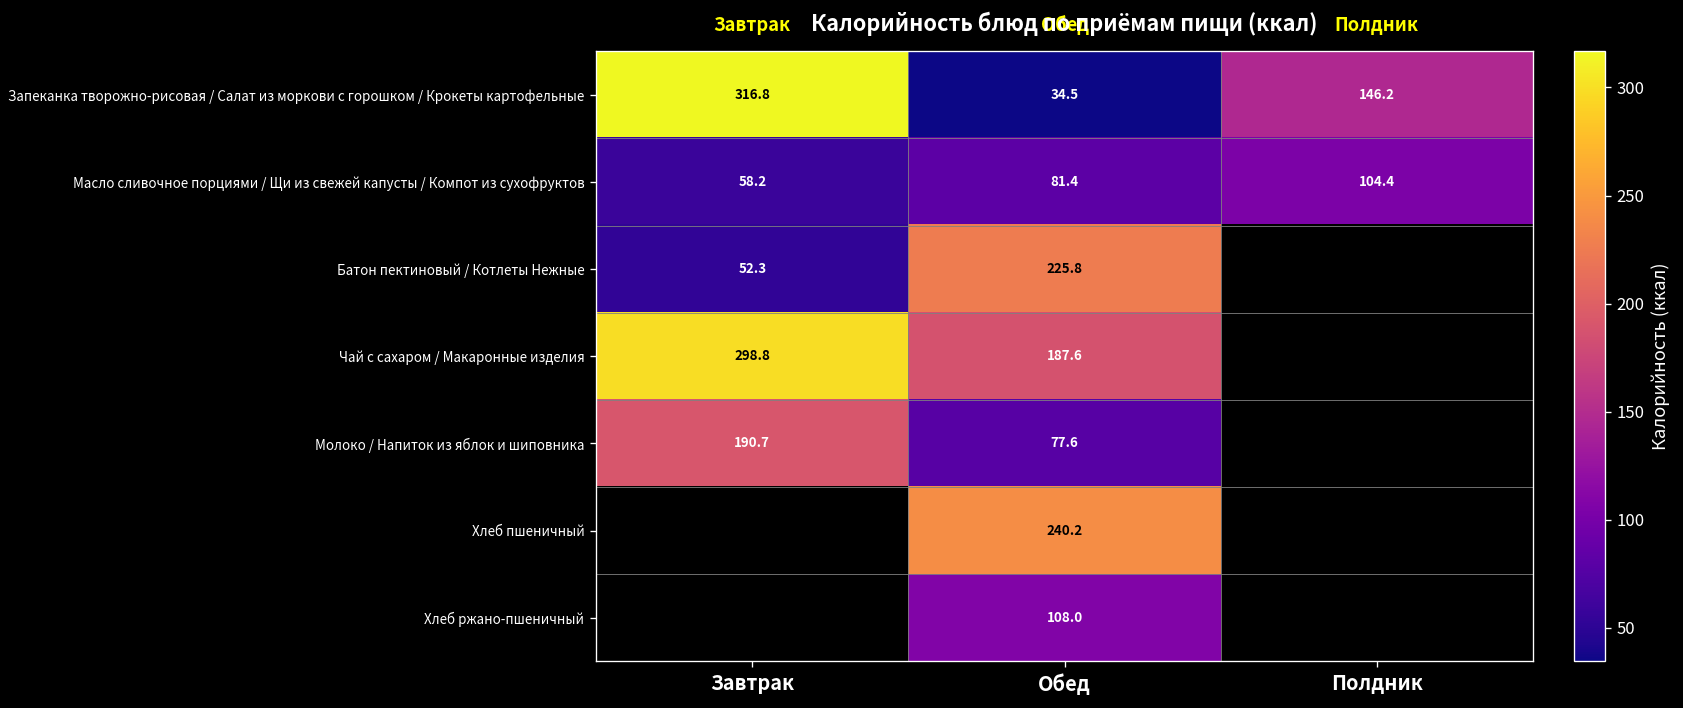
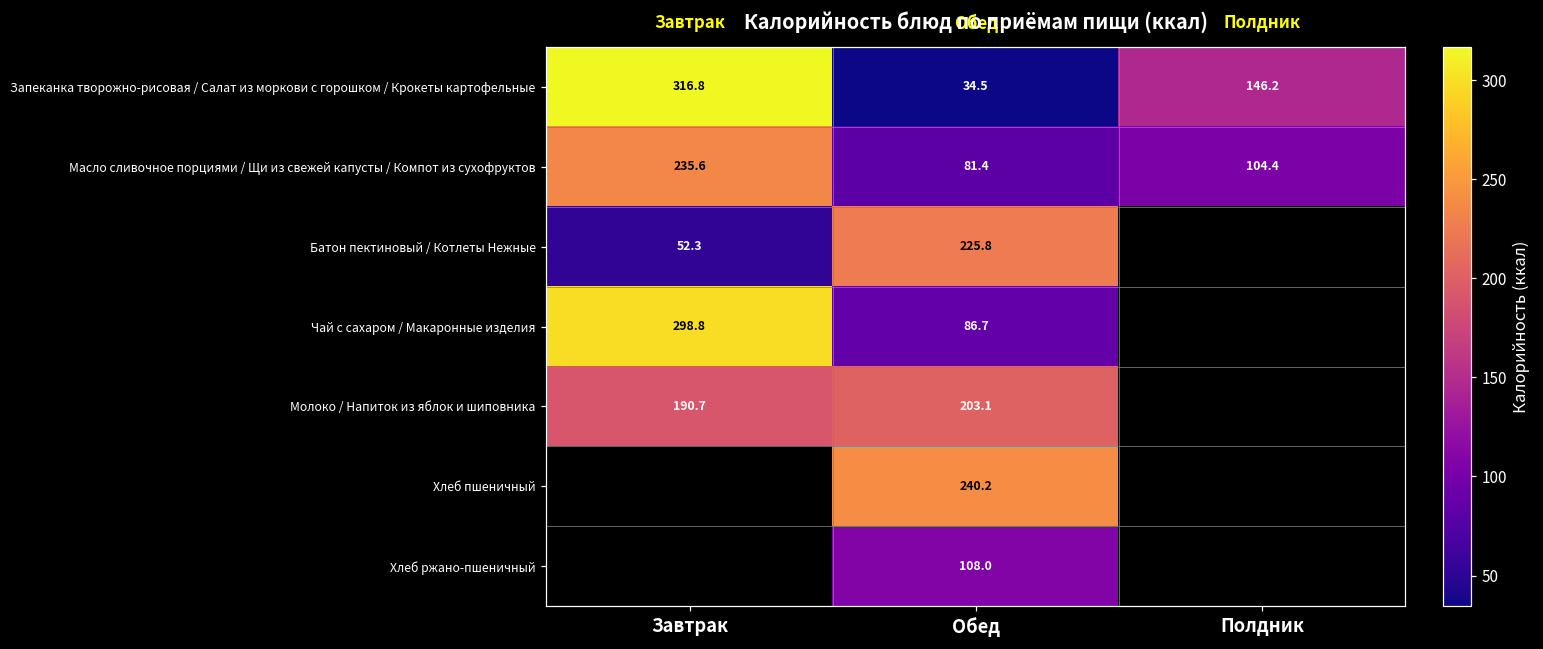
  {
    "Запеканка творожно-рисовая / Салат из моркови с горошком / Крокеты картофельные": {
      "Завтрак": 316.8,
      "Обед": 34.5,
      "Полдник": 146.2
    },
    "Масло сливочное порциями / Щи из свежей капусты / Компот из сухофруктов": {
-     "Завтрак": 58.2,
+     "Завтрак": 235.6,
      "Обед": 81.4,
      "Полдник": 104.4
    },
    "Батон пектиновый / Котлеты Нежные": {
      "Завтрак": 52.3,
      "Обед": 225.8
    },
    "Чай с сахаром / Макаронные изделия": {
      "Завтрак": 298.8,
-     "Обед": 187.6
+     "Обед": 86.7
    },
    "Молоко / Напиток из яблок и шиповника": {
      "Завтрак": 190.7,
-     "Обед": 77.6
+     "Обед": 203.1
    },
    "Хлеб пшеничный": {
      "Обед": 240.2
    },
    "Хлеб ржано-пшеничный": {
      "Обед": 108.0
    }
  }
